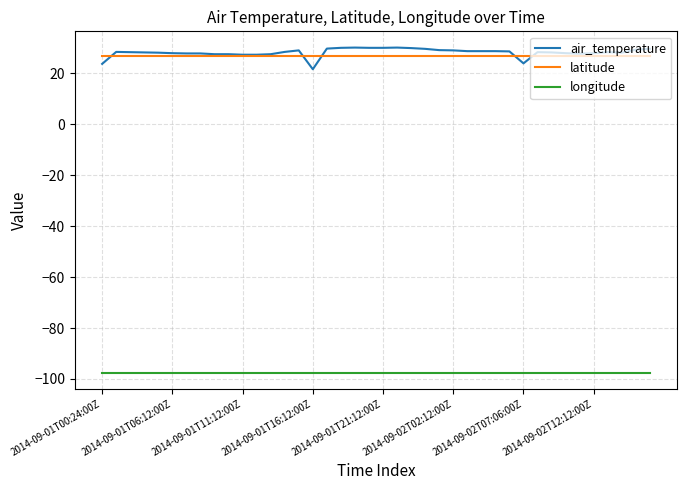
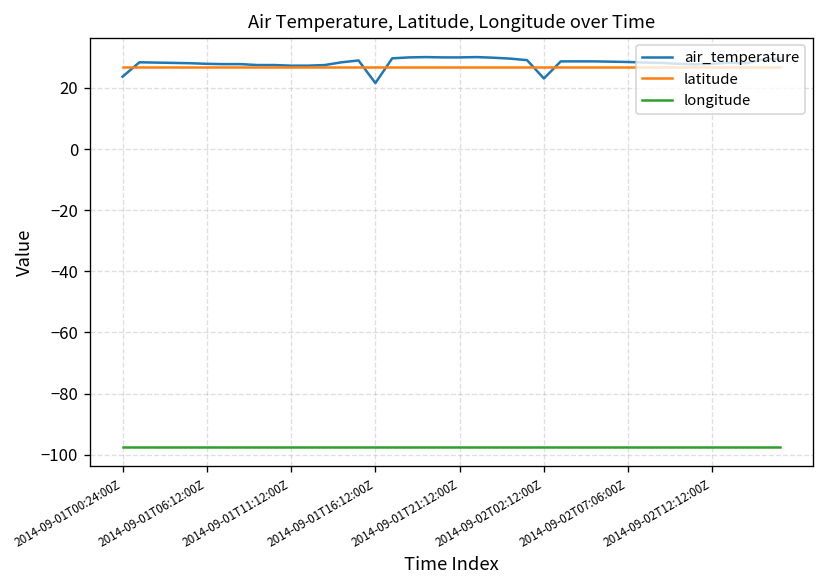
  {
    "air_temperature": {
      "2014-09-01T00:24:00Z": 24,
      "2014-09-01T06:12:00Z": 28,
      "2014-09-01T16:12:00Z": 22,
      "2014-09-01T21:12:00Z": 30,
-     "2014-09-02T02:12:00Z": 29,
-     "2014-09-02T07:06:00Z": 24
+     "2014-09-02T02:12:00Z": 23,
+     "2014-09-02T07:06:00Z": 29
    },
    "latitude": {
      "2014-09-01T00:24:00Z": 27,
      "2014-09-01T06:12:00Z": 27,
      "2014-09-01T16:12:00Z": 27,
      "2014-09-01T21:12:00Z": 27,
      "2014-09-02T02:12:00Z": 27,
      "2014-09-02T07:06:00Z": 27
    },
    "longitude": {
      "2014-09-01T00:24:00Z": -97,
      "2014-09-01T06:12:00Z": -97,
      "2014-09-01T11:12:00Z": -97,
      "2014-09-01T16:12:00Z": -97,
      "2014-09-01T21:12:00Z": -97,
      "2014-09-02T02:12:00Z": -97,
      "2014-09-02T07:06:00Z": -97,
      "2014-09-02T12:12:00Z": -97
    }
  }
